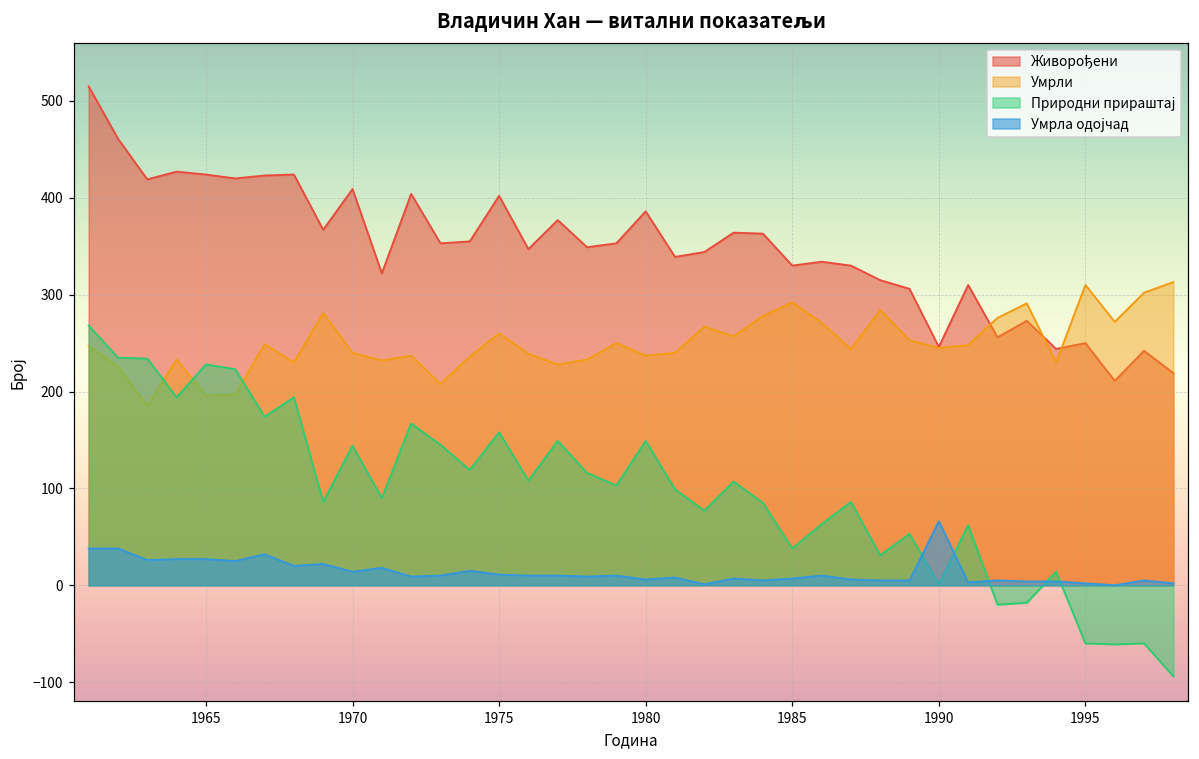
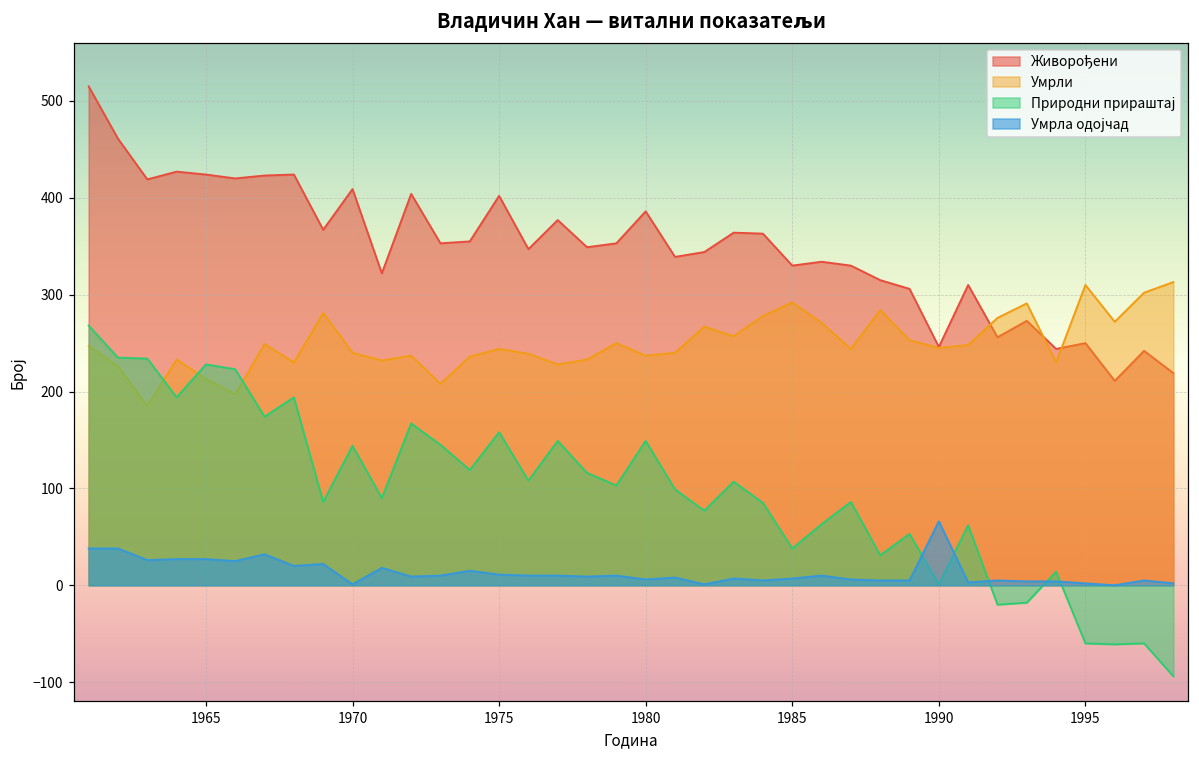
  {
    "Живорођени": {
      "1965": 420,
      "1970": 410,
      "1975": 400,
      "1980": 390,
      "1985": 330,
      "1995": 250
    },
    "Умрли": {
-     "1965": 200,
+     "1965": 210,
      "1970": 240,
-     "1975": 260,
+     "1975": 240,
      "1980": 240,
      "1985": 290,
      "1995": 310
    },
    "Умрла одојчад": {
      "1965": 30,
-     "1970": 10,
+     "1970": 0,
      "1975": 10,
      "1980": 10,
      "1985": 10,
      "1990": 70
    }
  }
